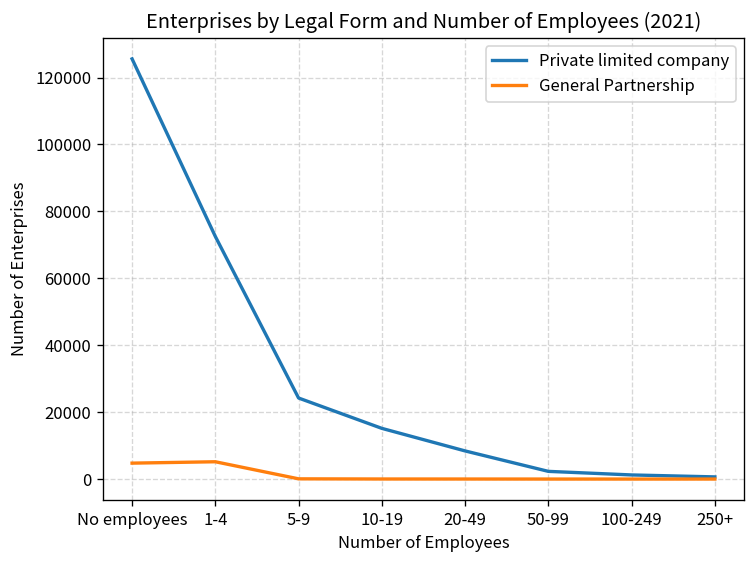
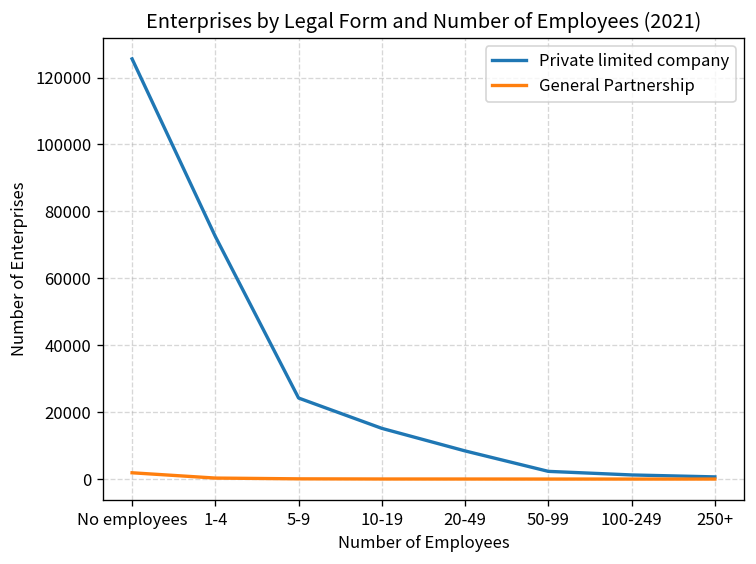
  {
    "Private limited company": {
      "No employees": 126000,
      "1-4": 73000,
      "5-9": 24000,
      "10-19": 15000,
      "20-49": 8000,
      "50-99": 2000,
      "100-249": 1000
    },
    "General Partnership": {
-     "No employees": 5000,
-     "1-4": 5000,
+     "No employees": 2000,
+     "1-4": 0,
      "5-9": 0,
      "10-19": 0,
      "20-49": 0,
      "50-99": 0,
      "100-249": 0
    }
  }
